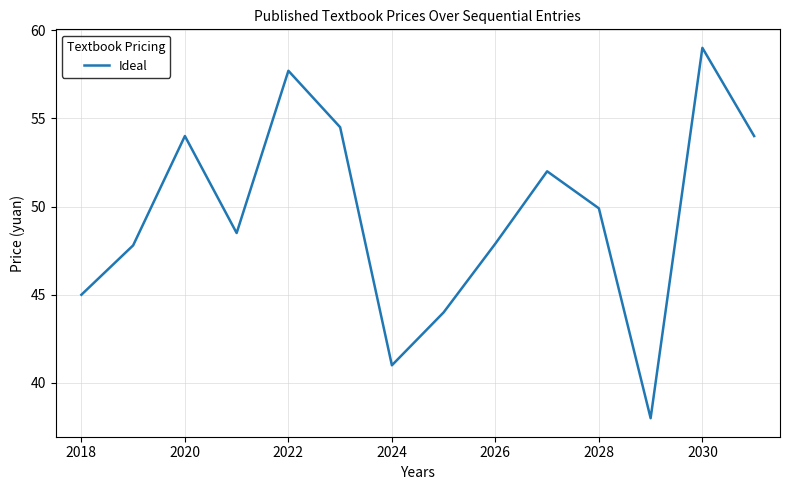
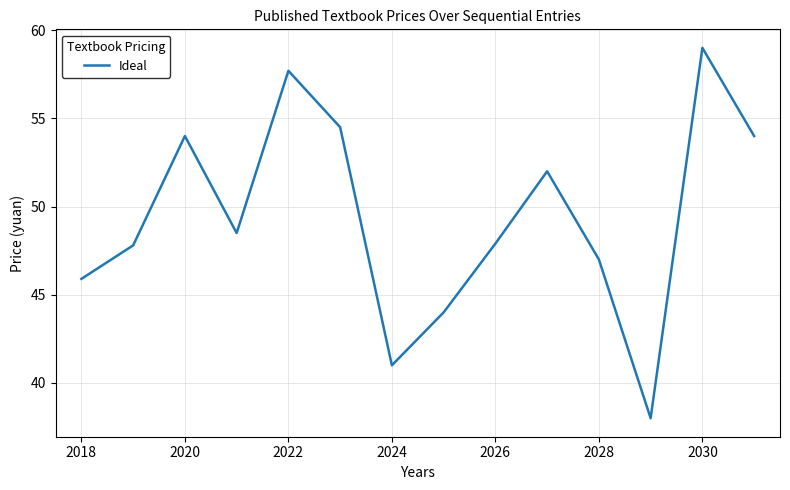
  {
-   "2018": 45.0,
+   "2018": 45.9,
    "2020": 54.0,
    "2022": 57.7,
    "2024": 41.0,
    "2026": 47.9,
-   "2028": 49.9,
+   "2028": 47.0,
    "2030": 59.0
  }
